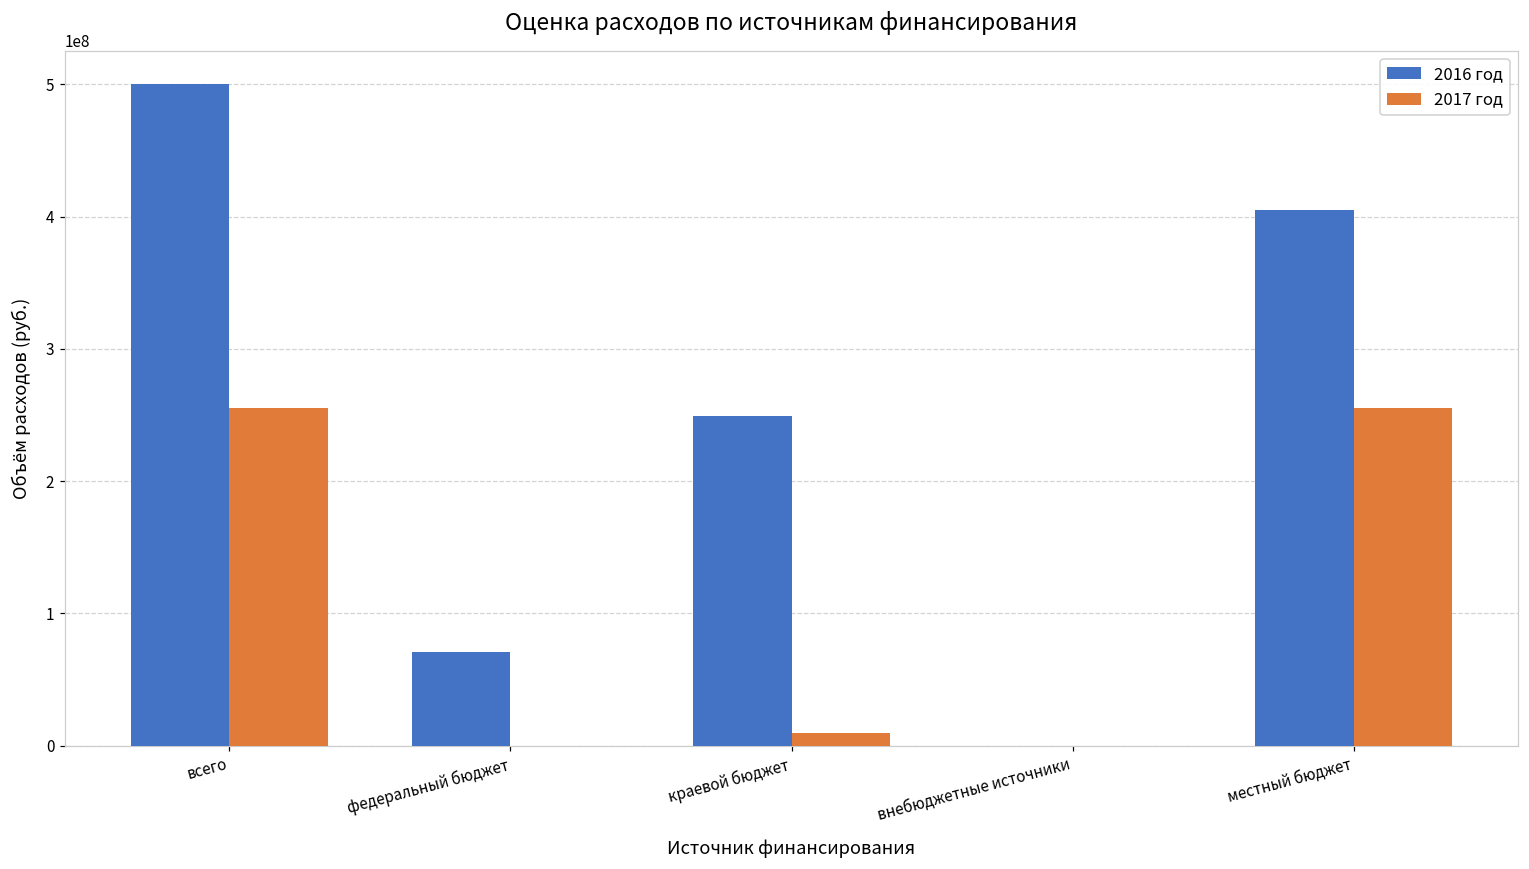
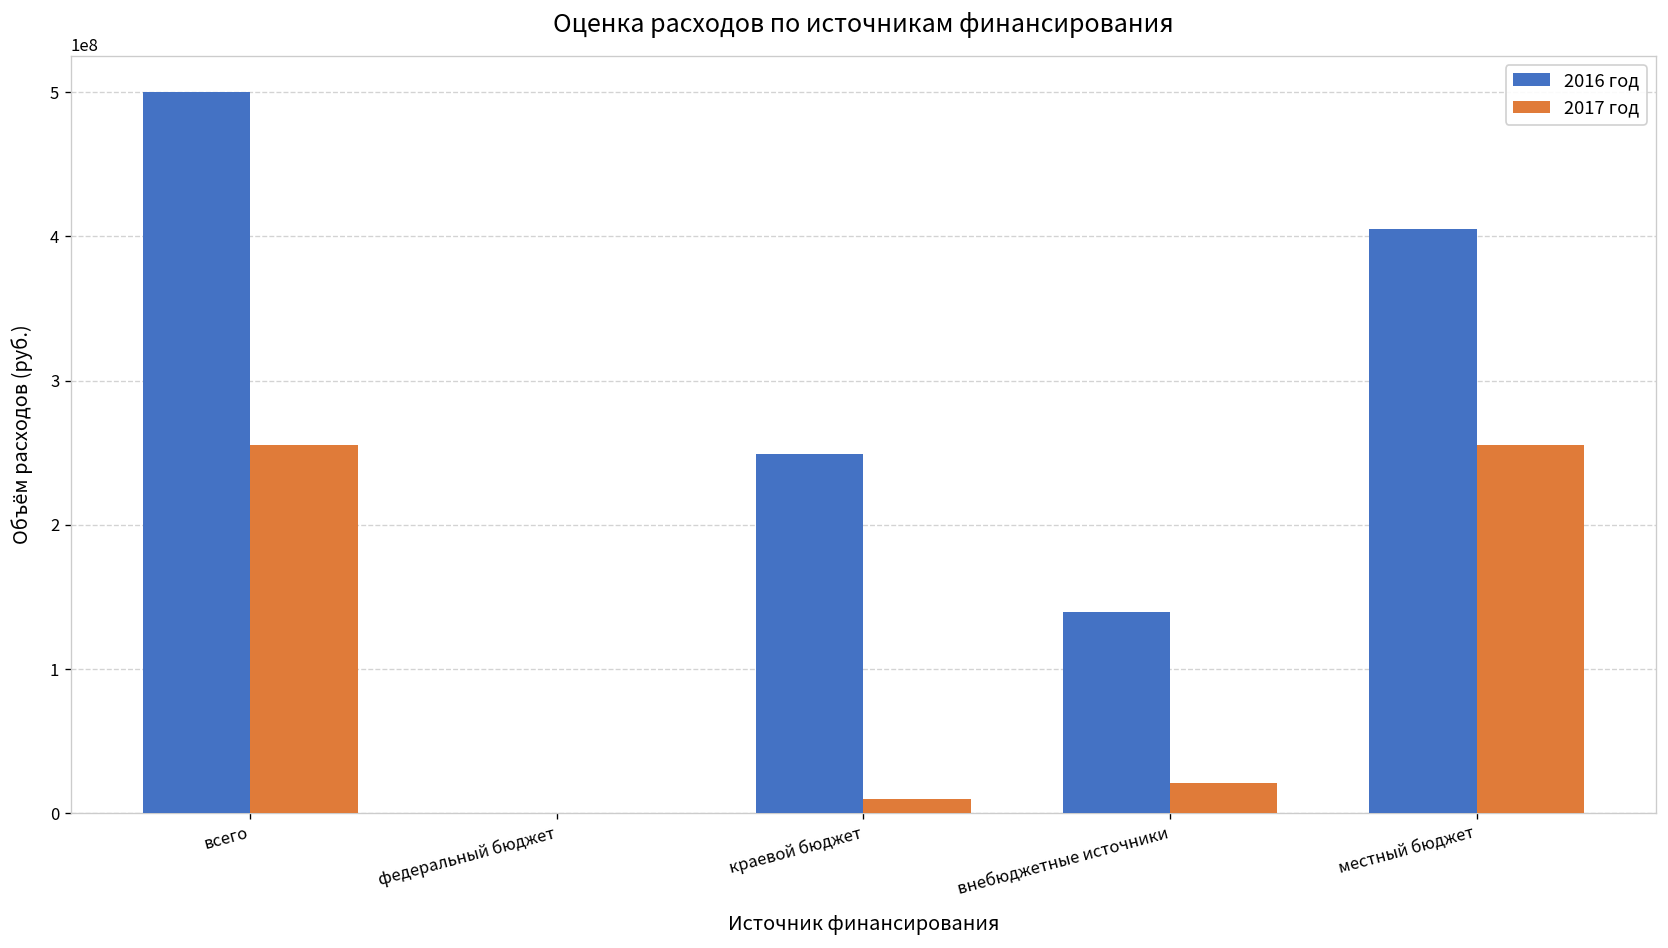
  {
    "2016 год": {
      "всего": 500000000,
-     "федеральный бюджет": 70000000,
+     "федеральный бюджет": 0,
      "краевой бюджет": 249000000,
-     "внебюджетные источники": 0,
+     "внебюджетные источники": 140000000,
      "местный бюджет": 405000000
    },
    "2017 год": {
      "всего": 256000000,
      "федеральный бюджет": 0,
      "краевой бюджет": 10000000,
-     "внебюджетные источники": 0,
+     "внебюджетные источники": 21000000,
      "местный бюджет": 256000000
    }
  }
